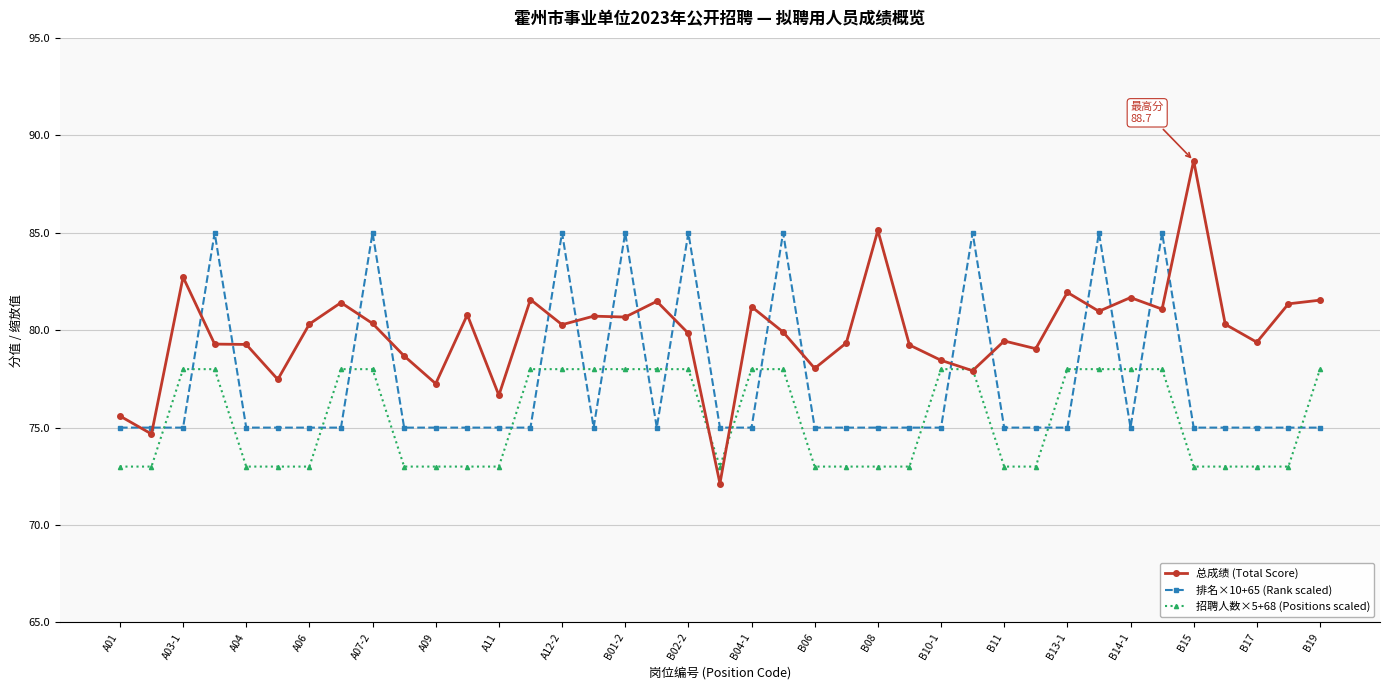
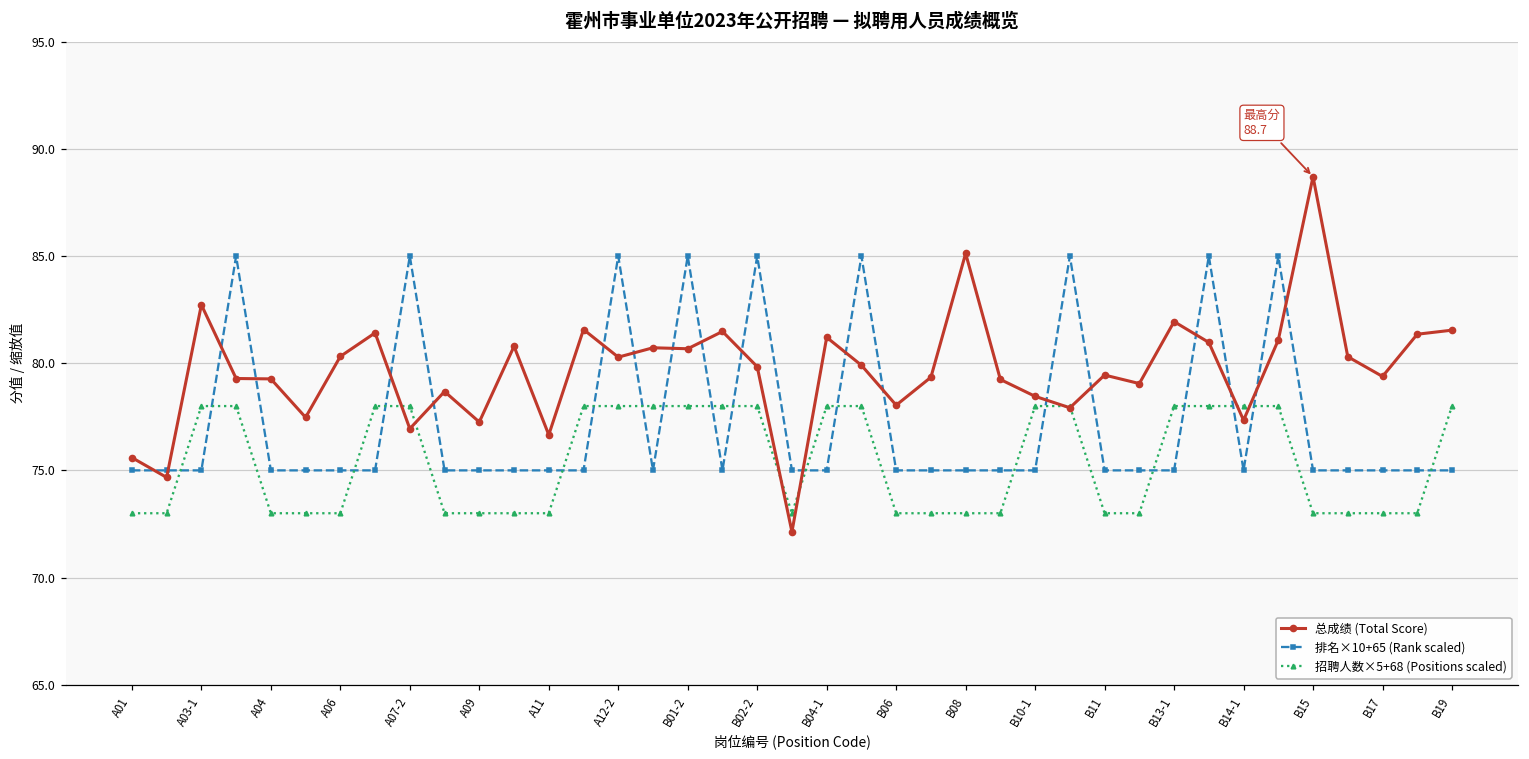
  {
    "总成绩 (Total Score)": {
      "A01": 75.6,
      "A03-1": 82.7,
      "A04": 79.3,
      "A06": 80.3,
-     "A07-2": 80.3,
+     "A07-2": 76.9,
      "A09": 77.3,
      "A11": 76.7,
      "A12-2": 80.3,
      "B01-2": 80.7,
      "B02-2": 79.8,
      "B04-1": 81.2,
      "B06": 78.0,
      "B08": 85.1,
      "B10-1": 78.5,
      "B11": 79.4,
      "B13-1": 81.9,
-     "B14-1": 81.7,
+     "B14-1": 77.3,
      "B17": 79.4,
      "B19": 81.5
    },
    "排名×10+65 (Rank scaled)": {
      "A01": 75.0,
      "A03-1": 75.0,
      "A04": 75.0,
      "A06": 75.0,
      "A07-2": 85.0,
      "A09": 75.0,
      "A11": 75.0,
      "A12-2": 85.0,
      "B01-2": 85.0,
      "B02-2": 85.0,
      "B04-1": 75.0,
      "B06": 75.0,
      "B08": 75.0,
      "B10-1": 75.0,
      "B11": 75.0,
      "B13-1": 75.0,
      "B14-1": 75.0,
      "B15": 75.0,
      "B17": 75.0,
      "B19": 75.0
    },
    "招聘人数×5+68 (Positions scaled)": {
      "A01": 73.0,
      "A03-1": 78.0,
      "A04": 73.0,
      "A06": 73.0,
      "A07-2": 78.0,
      "A09": 73.0,
      "A11": 73.0,
      "A12-2": 78.0,
      "B01-2": 78.0,
      "B02-2": 78.0,
      "B04-1": 78.0,
      "B06": 73.0,
      "B08": 73.0,
      "B10-1": 78.0,
      "B11": 73.0,
      "B13-1": 78.0,
      "B14-1": 78.0,
      "B15": 73.0,
      "B17": 73.0,
      "B19": 78.0
    }
  }
